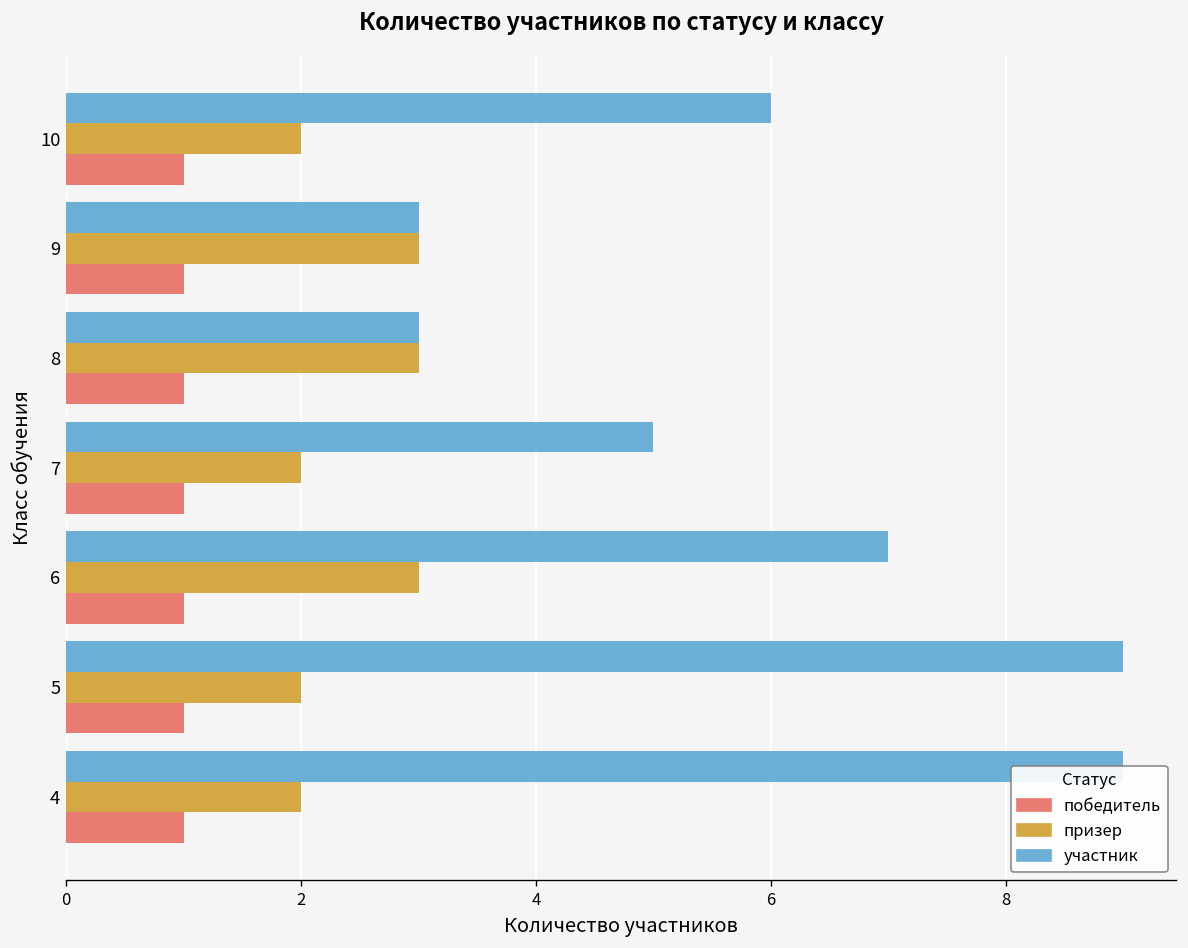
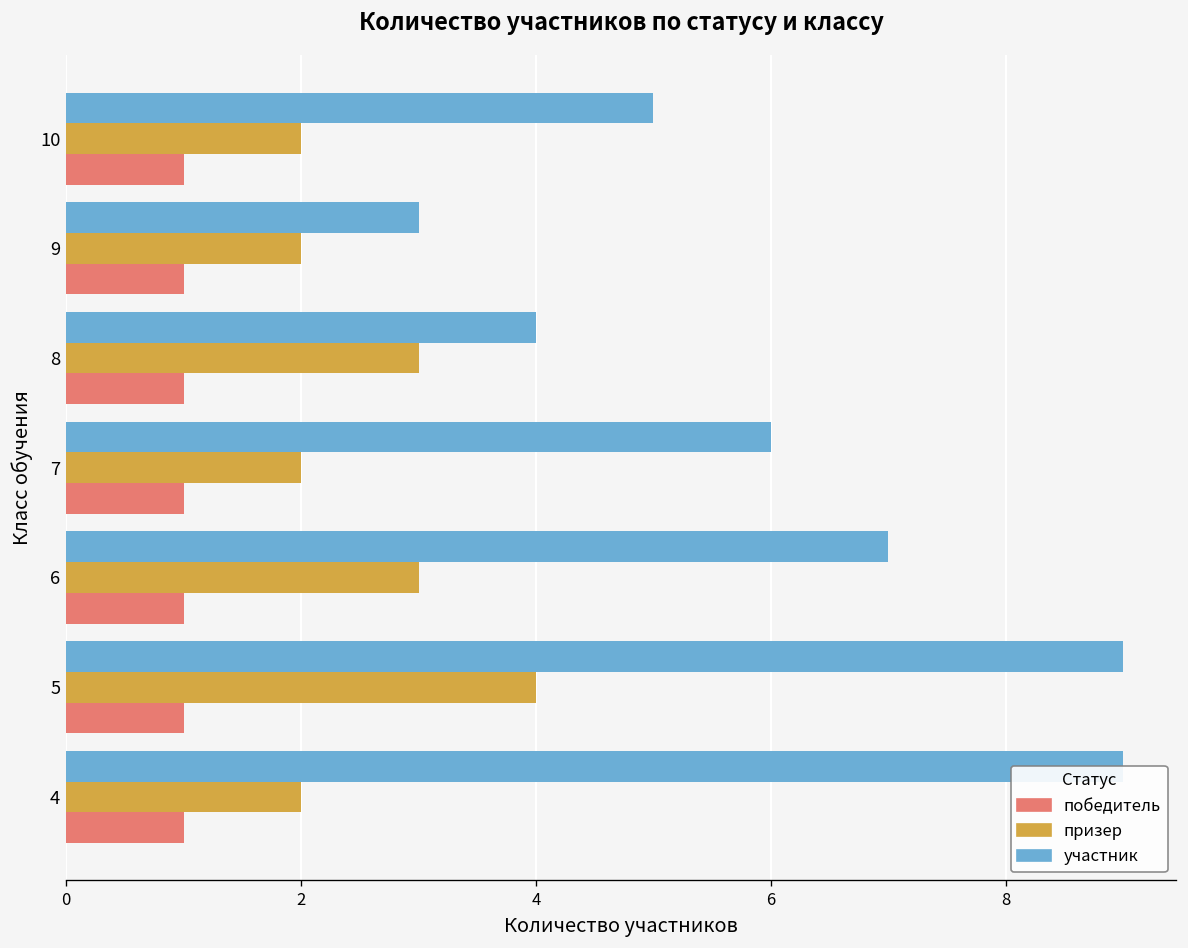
  {
    "победитель": {
      "10": 1,
      "9": 1,
      "8": 1,
      "7": 1,
      "6": 1,
      "5": 1,
      "4": 1
    },
    "призер": {
      "10": 2,
-     "9": 3,
+     "9": 2,
      "8": 3,
      "7": 2,
      "6": 3,
-     "5": 2,
+     "5": 4,
      "4": 2
    },
    "участник": {
-     "10": 6,
+     "10": 5,
      "9": 3,
-     "8": 3,
-     "7": 5,
+     "8": 4,
+     "7": 6,
      "6": 7,
      "5": 9
    }
  }
